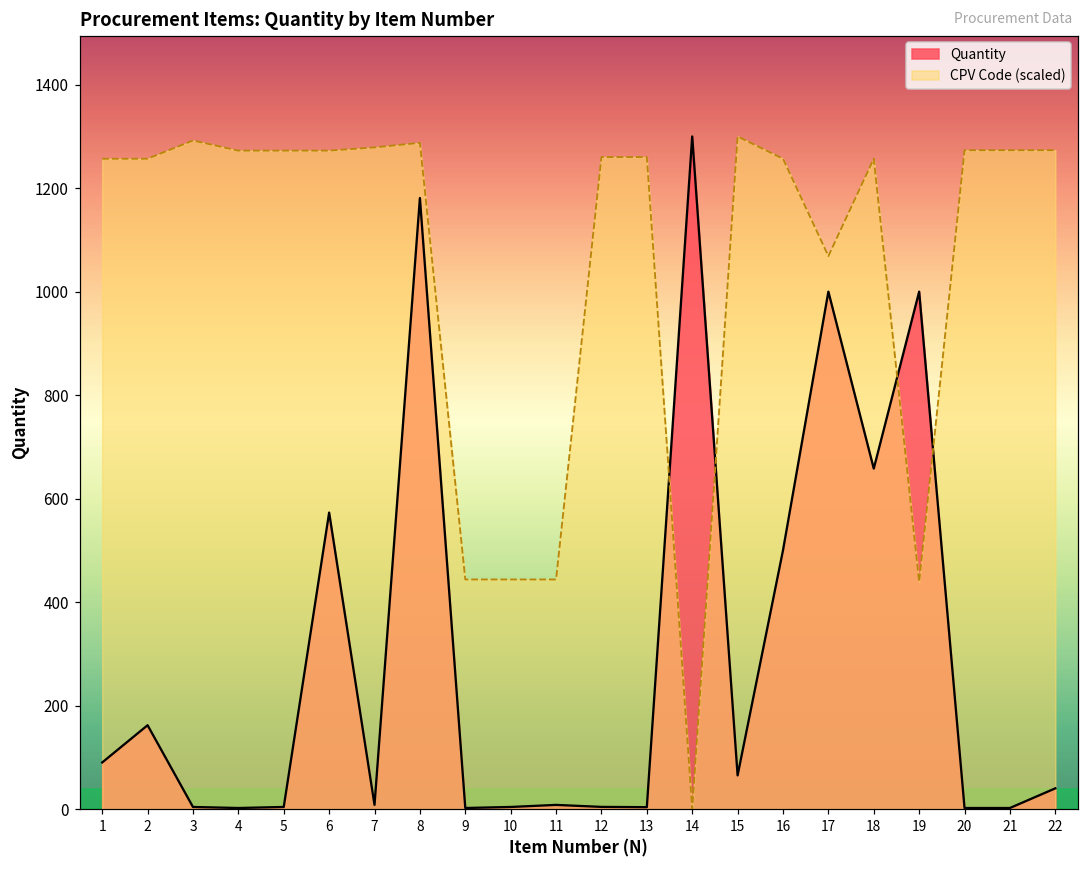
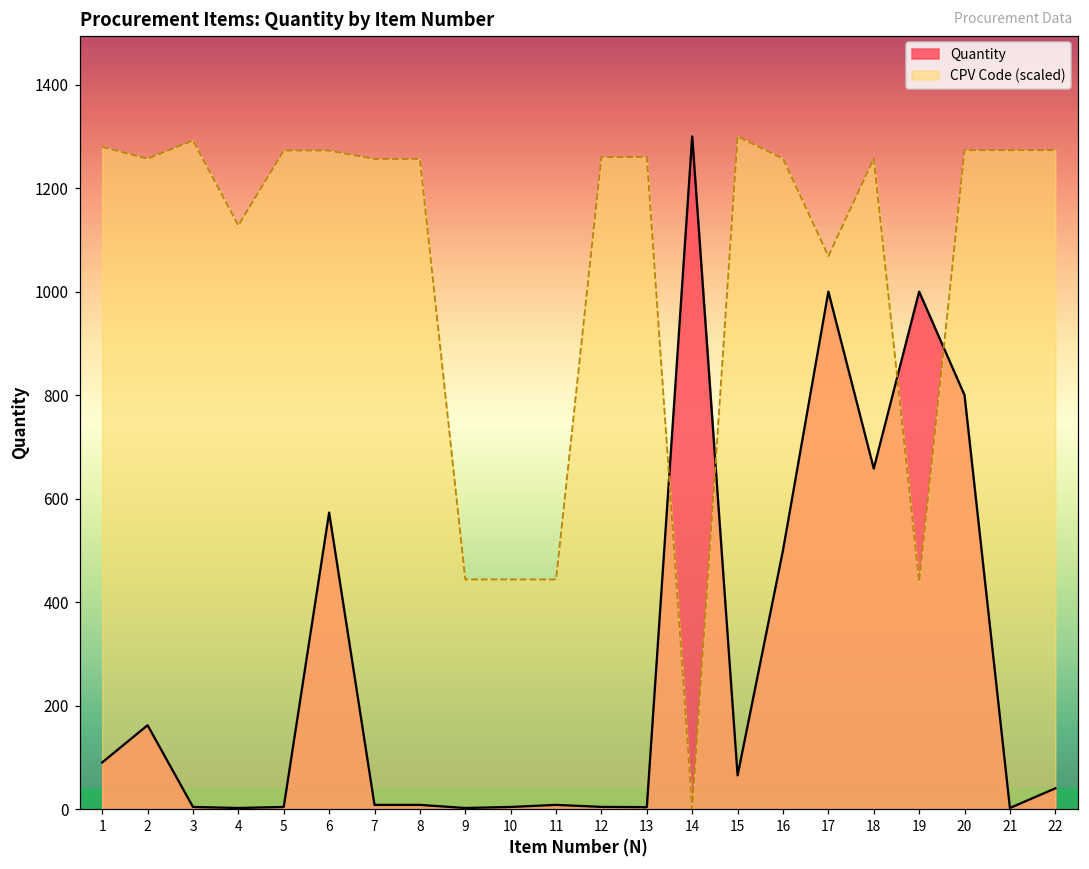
  {
    "Quantity": {
      "1": 90,
      "2": 160,
      "3": 0,
      "4": 0,
      "5": 0,
      "6": 570,
      "7": 10,
-     "8": 1180,
+     "8": 10,
      "9": 0,
      "10": 0,
      "11": 10,
      "12": 0,
      "13": 0,
      "14": 1300,
      "15": 70,
      "16": 500,
      "17": 1000,
      "18": 660,
      "19": 1000,
-     "20": 0,
+     "20": 800,
      "21": 0,
      "22": 40
    },
    "CPV Code (scaled)": {
-     "1": 1260,
+     "1": 1280,
      "2": 1260,
      "3": 1290,
-     "4": 1270,
+     "4": 1130,
      "5": 1270,
      "6": 1270,
-     "7": 1280,
-     "8": 1290,
+     "7": 1260,
+     "8": 1260,
      "9": 440,
      "10": 440,
      "11": 440,
      "12": 1260,
      "13": 1260,
      "14": 0,
      "15": 1300,
      "16": 1260,
      "17": 1070,
      "18": 1260,
      "19": 440,
      "20": 1270,
      "21": 1270,
      "22": 1270
    }
  }
